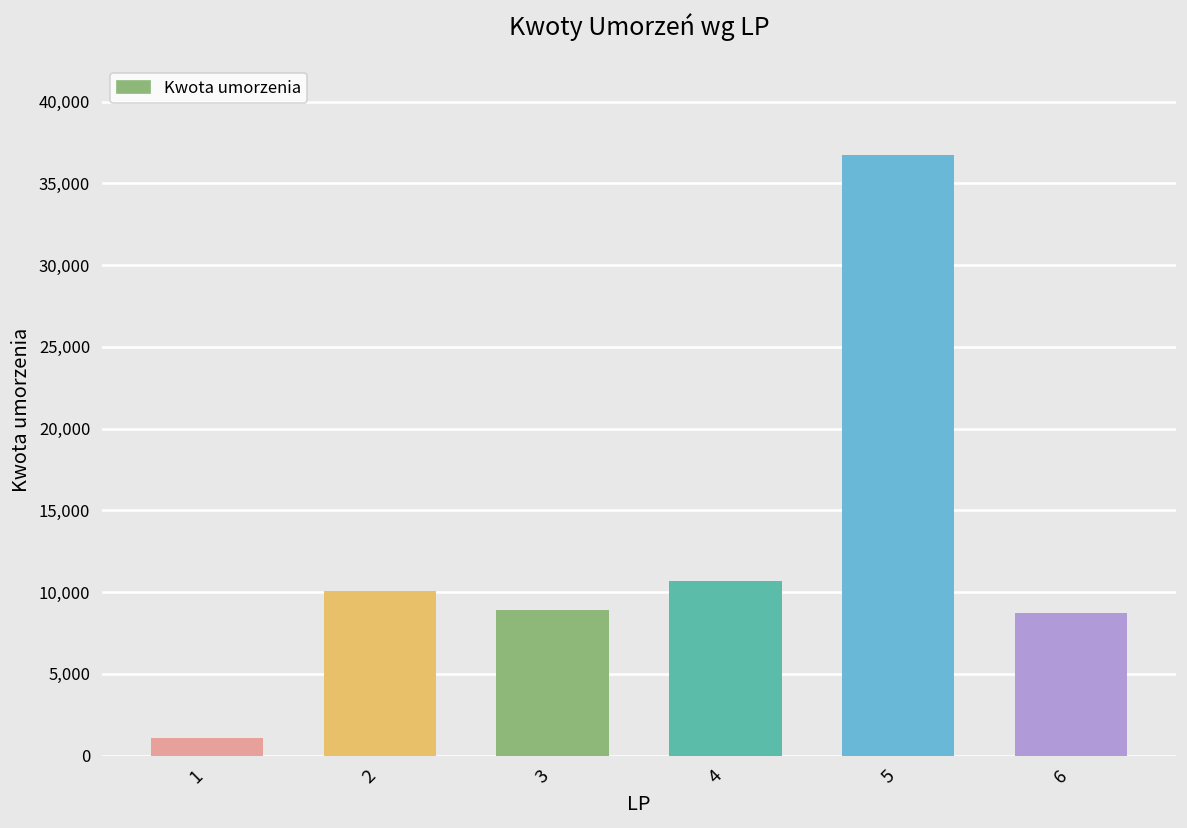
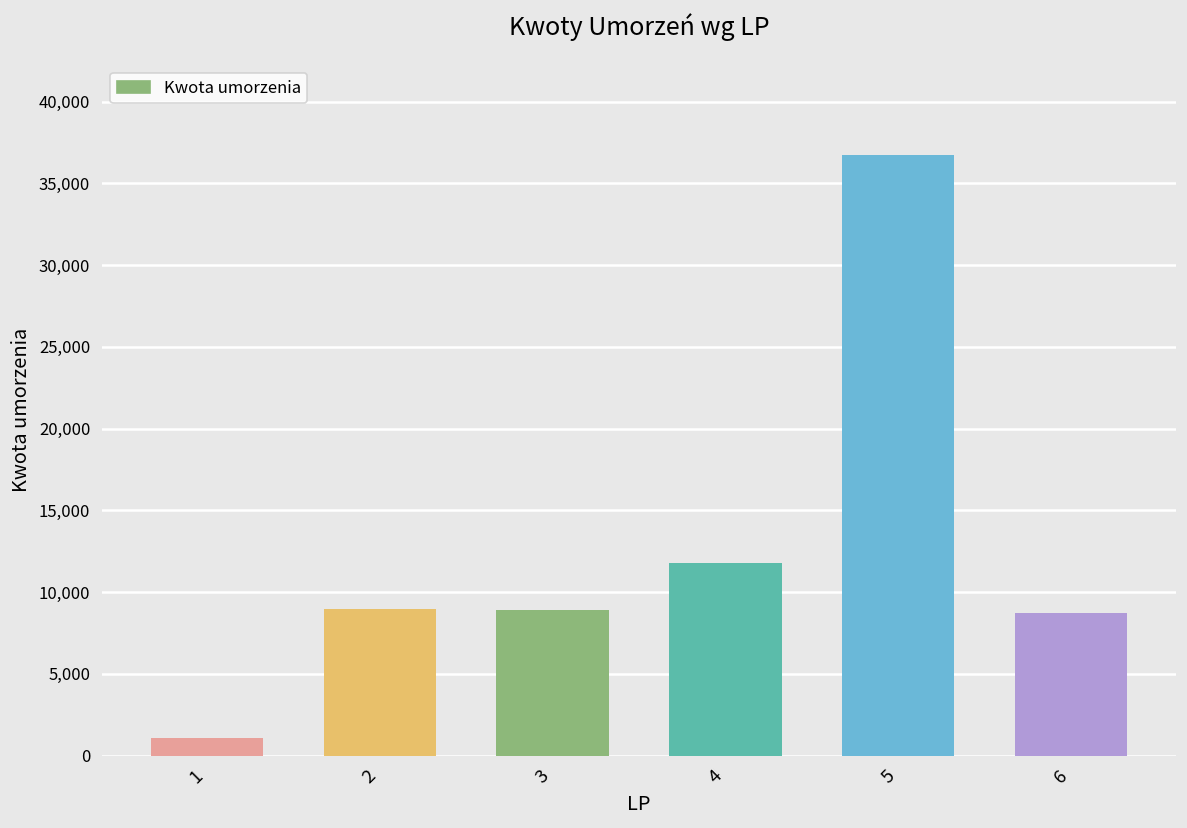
  {
    "1": "1,100",
-   "2": "10,100",
+   "2": "8,900",
    "3": "8,900",
-   "4": "10,700",
+   "4": "11,800",
    "5": "36,800",
    "6": "8,700"
  }
